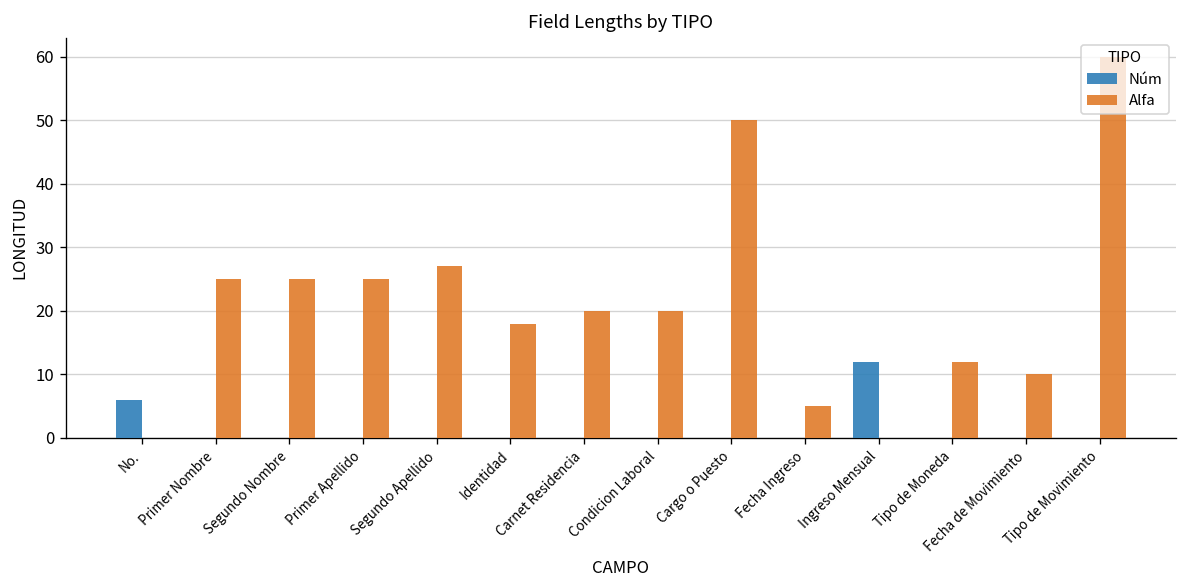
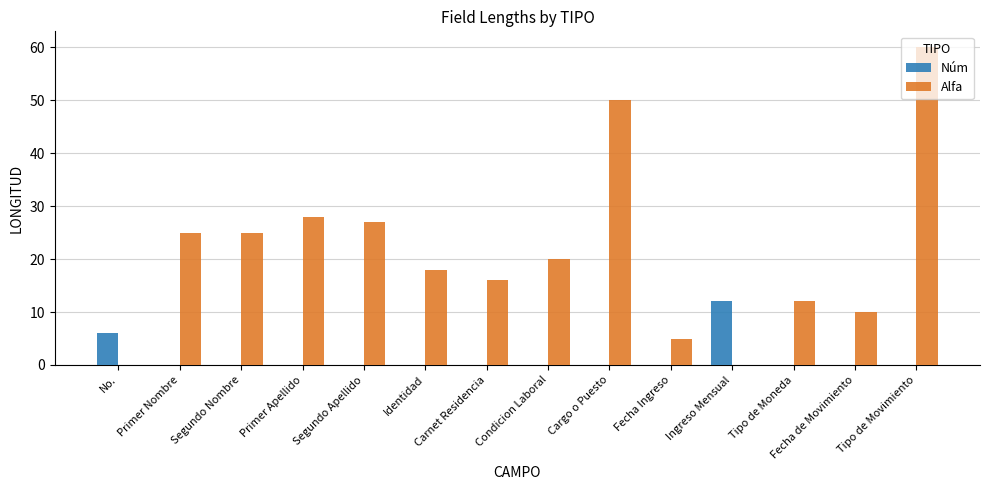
  {
    "Núm": {
      "No.": 6,
      "Primer Nombre": 0,
      "Segundo Nombre": 0,
      "Primer Apellido": 0,
      "Segundo Apellido": 0,
      "Identidad": 0,
      "Carnet Residencia": 0,
      "Condicion Laboral": 0,
      "Cargo o Puesto": 0,
      "Fecha Ingreso": 0,
      "Ingreso Mensual": 12,
      "Tipo de Moneda": 0,
      "Fecha de Movimiento": 0,
      "Tipo de Movimiento": 0
    },
    "Alfa": {
      "No.": 0,
      "Primer Nombre": 25,
      "Segundo Nombre": 25,
-     "Primer Apellido": 25,
+     "Primer Apellido": 28,
      "Segundo Apellido": 27,
      "Identidad": 18,
-     "Carnet Residencia": 20,
+     "Carnet Residencia": 16,
      "Condicion Laboral": 20,
      "Cargo o Puesto": 50,
      "Fecha Ingreso": 5,
      "Ingreso Mensual": 0,
      "Tipo de Moneda": 12,
      "Fecha de Movimiento": 10
    }
  }
